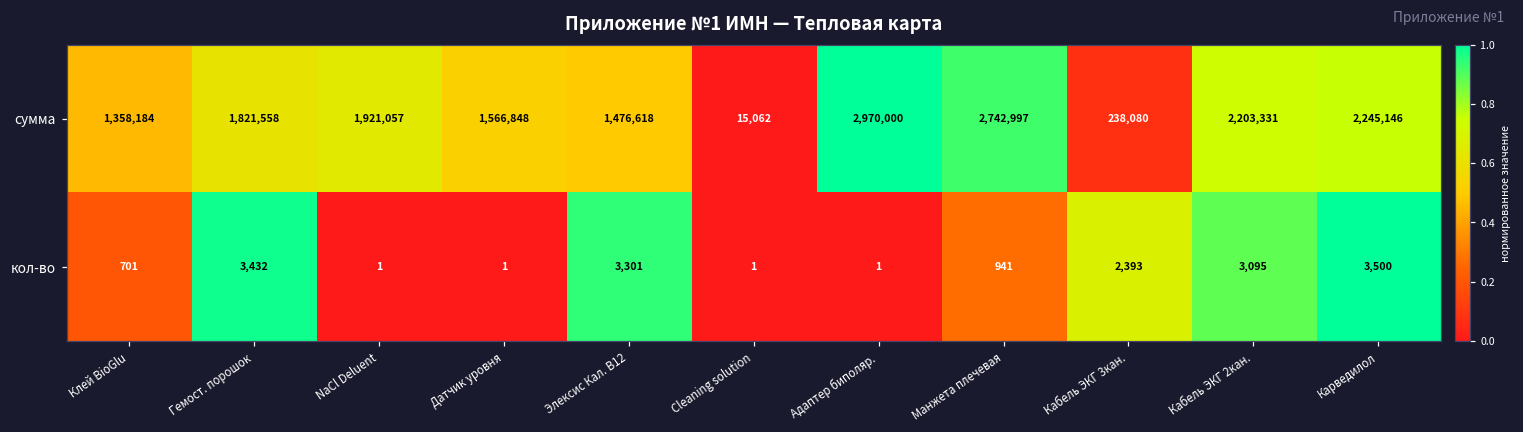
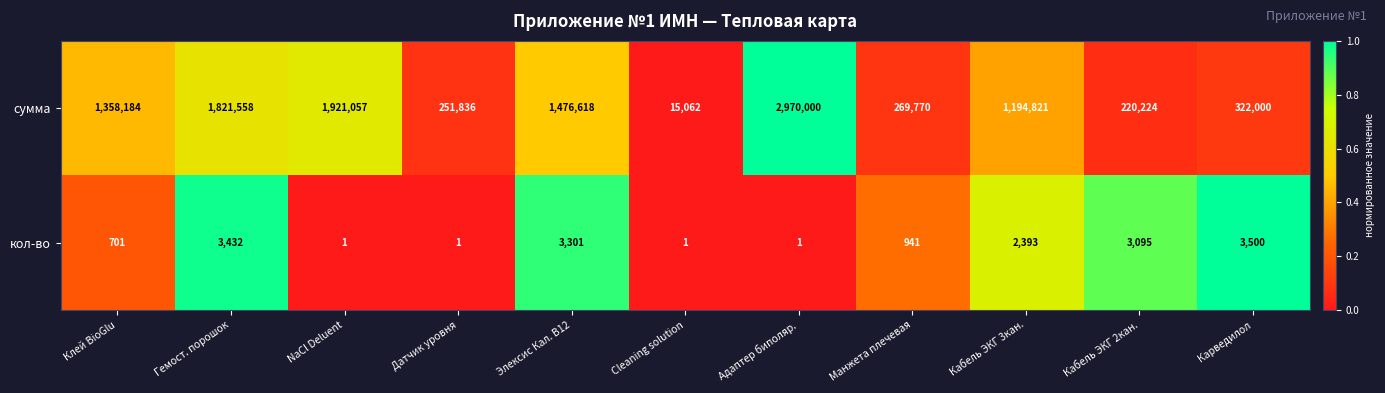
  {
    "сумма": {
      "Клей BioGlu": "1,358,184",
      "Гемост. порошок": "1,821,558",
      "NaCl Deluent": "1,921,057",
-     "Датчик уровня": "1,566,848",
+     "Датчик уровня": "251,836",
      "Элексис Кал. B12": "1,476,618",
      "Cleaning solution": "15,062",
      "Адаптер биполяр.": "2,970,000",
-     "Манжета плечевая": "2,742,997",
-     "Кабель ЭКГ 3кан.": "238,080",
-     "Кабель ЭКГ 2кан.": "2,203,331",
-     "Карведилол": "2,245,146"
+     "Манжета плечевая": "269,770",
+     "Кабель ЭКГ 3кан.": "1,194,821",
+     "Кабель ЭКГ 2кан.": "220,224",
+     "Карведилол": "322,000"
    },
    "кол-во": {
      "Клей BioGlu": "701",
      "Гемост. порошок": "3,432",
      "NaCl Deluent": "1",
      "Датчик уровня": "1",
      "Элексис Кал. B12": "3,301",
      "Cleaning solution": "1",
      "Адаптер биполяр.": "1",
      "Манжета плечевая": "941",
      "Кабель ЭКГ 3кан.": "2,393",
      "Кабель ЭКГ 2кан.": "3,095",
      "Карведилол": "3,500"
    }
  }
